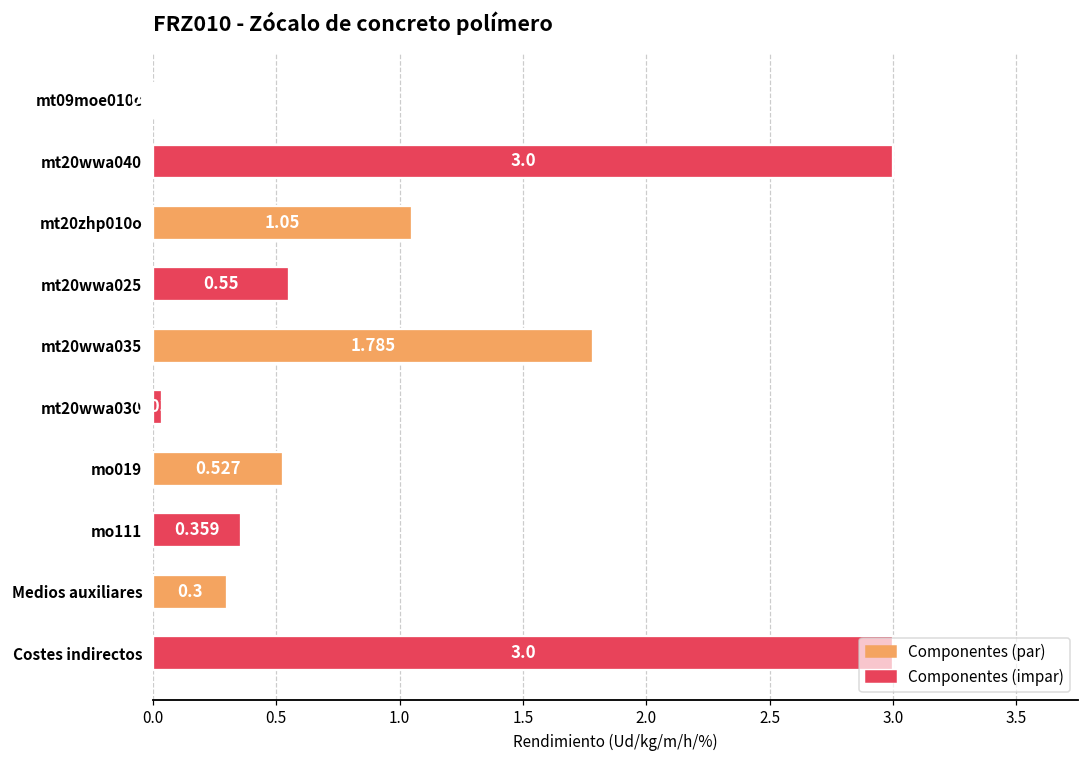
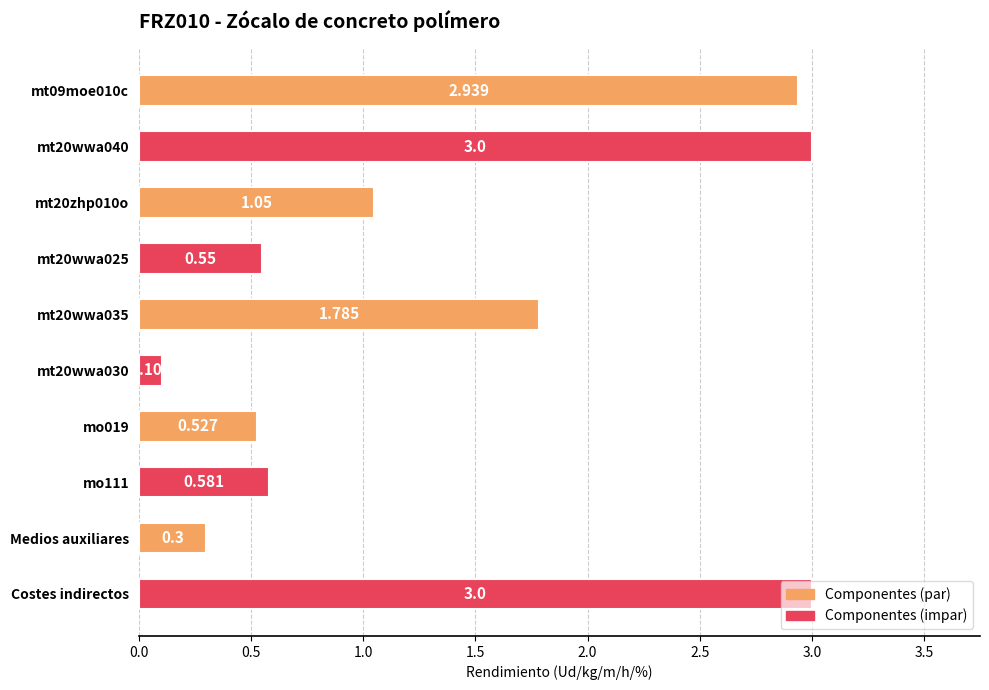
  {
-   "mt09moe010c": 0.01,
+   "mt09moe010c": 2.94,
    "mt20wwa040": 3.0,
    "mt20zhp010o": 1.05,
    "mt20wwa025": 0.55,
    "mt20wwa035": 1.785,
-   "mt20wwa030": 0.04,
+   "mt20wwa030": 0.10,
    "mo019": 0.527,
-   "mo111": 0.359,
+   "mo111": 0.581,
    "Medios auxiliares": 0.3
  }
